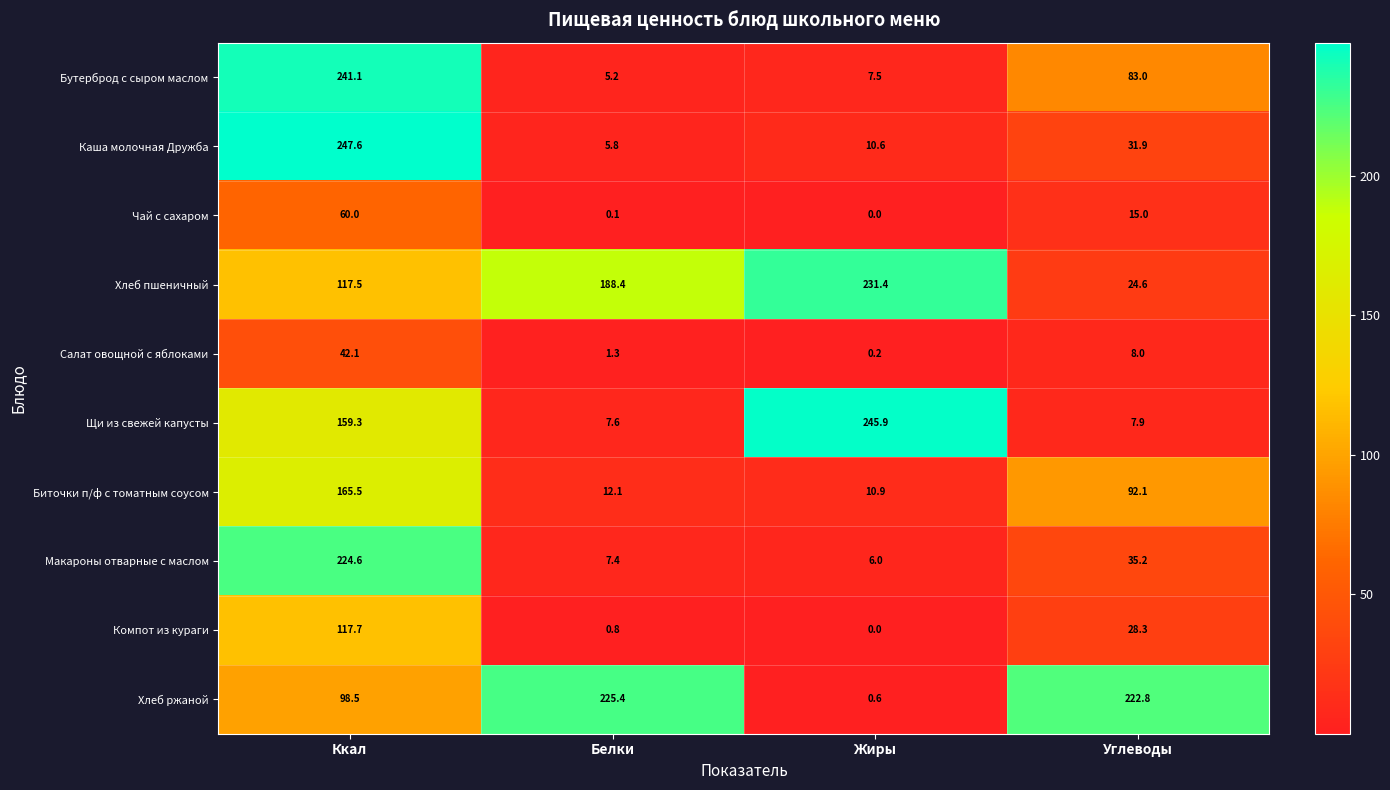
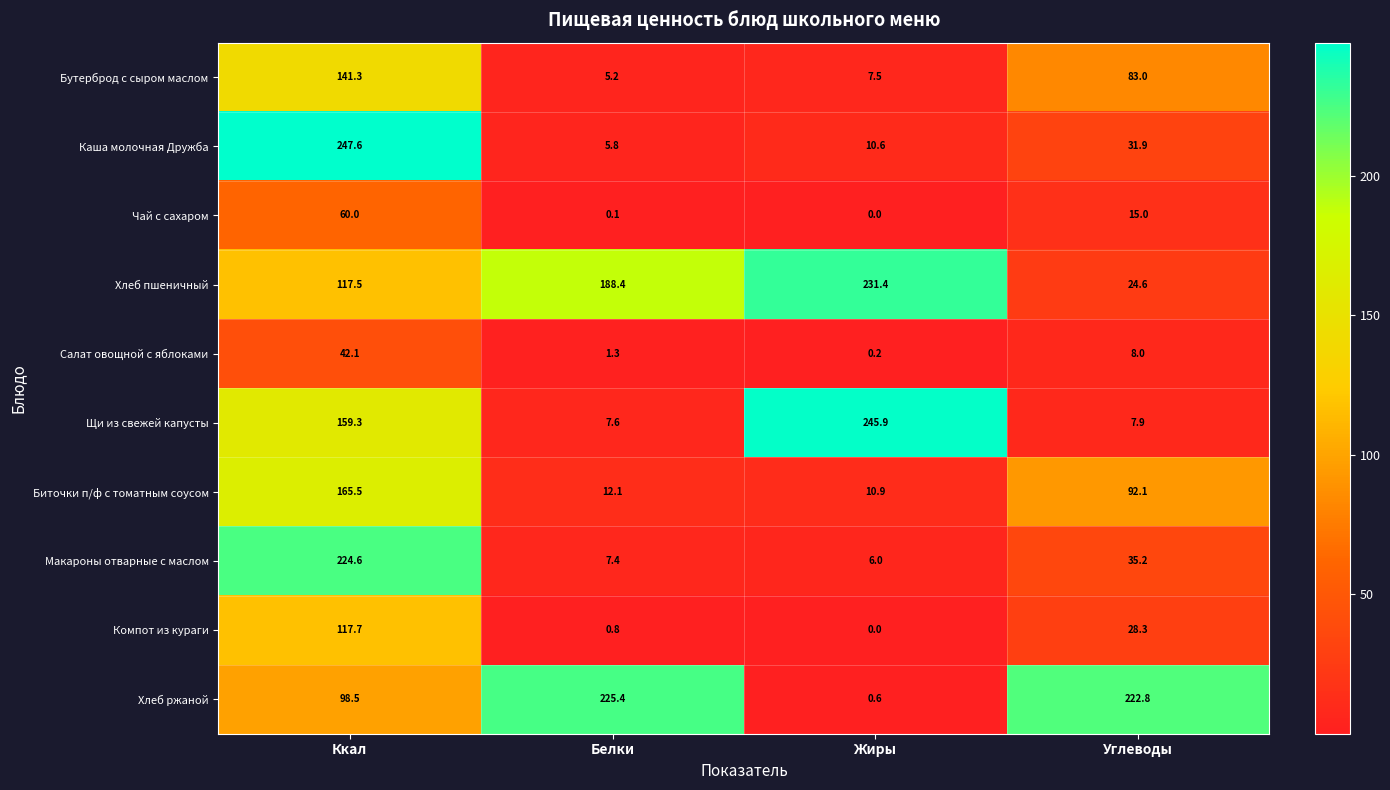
  {
    "Бутерброд с сыром маслом": {
-     "Ккал": 241.1,
+     "Ккал": 141.3,
      "Белки": 5.2,
      "Жиры": 7.5,
      "Углеводы": 83.0
    },
    "Каша молочная Дружба": {
      "Ккал": 247.6,
      "Белки": 5.8,
      "Жиры": 10.6,
      "Углеводы": 31.9
    },
    "Чай с сахаром": {
      "Ккал": 60.0,
      "Белки": 0.1,
      "Жиры": 0.0,
      "Углеводы": 15.0
    },
    "Хлеб пшеничный": {
      "Ккал": 117.5,
      "Белки": 188.4,
      "Жиры": 231.4,
      "Углеводы": 24.6
    },
    "Салат овощной с яблоками": {
      "Ккал": 42.1,
      "Белки": 1.3,
      "Жиры": 0.2,
      "Углеводы": 8.0
    },
    "Щи из свежей капусты": {
      "Ккал": 159.3,
      "Белки": 7.6,
      "Жиры": 245.9,
      "Углеводы": 7.9
    },
    "Биточки п/ф с томатным соусом": {
      "Ккал": 165.5,
      "Белки": 12.1,
      "Жиры": 10.9,
      "Углеводы": 92.1
    },
    "Макароны отварные с маслом": {
      "Ккал": 224.6,
      "Белки": 7.4,
      "Жиры": 6.0,
      "Углеводы": 35.2
    },
    "Компот из кураги": {
      "Ккал": 117.7,
      "Белки": 0.8,
      "Жиры": 0.0,
      "Углеводы": 28.3
    },
    "Хлеб ржаной": {
      "Ккал": 98.5,
      "Белки": 225.4,
      "Жиры": 0.6,
      "Углеводы": 222.8
    }
  }
